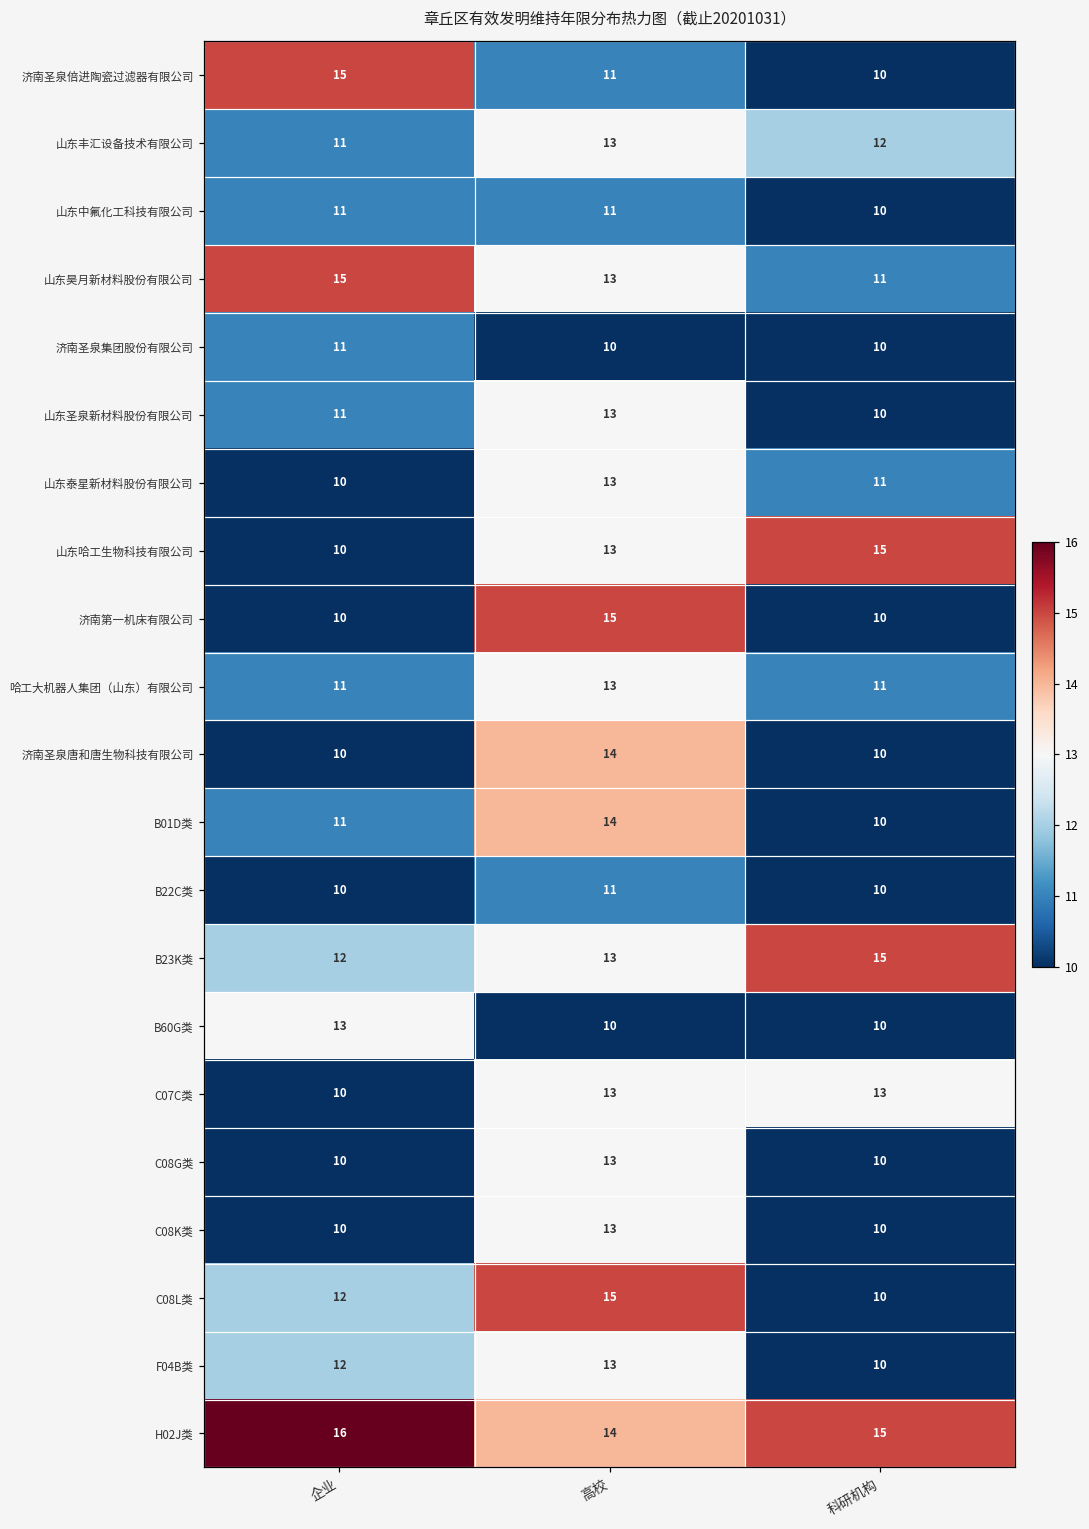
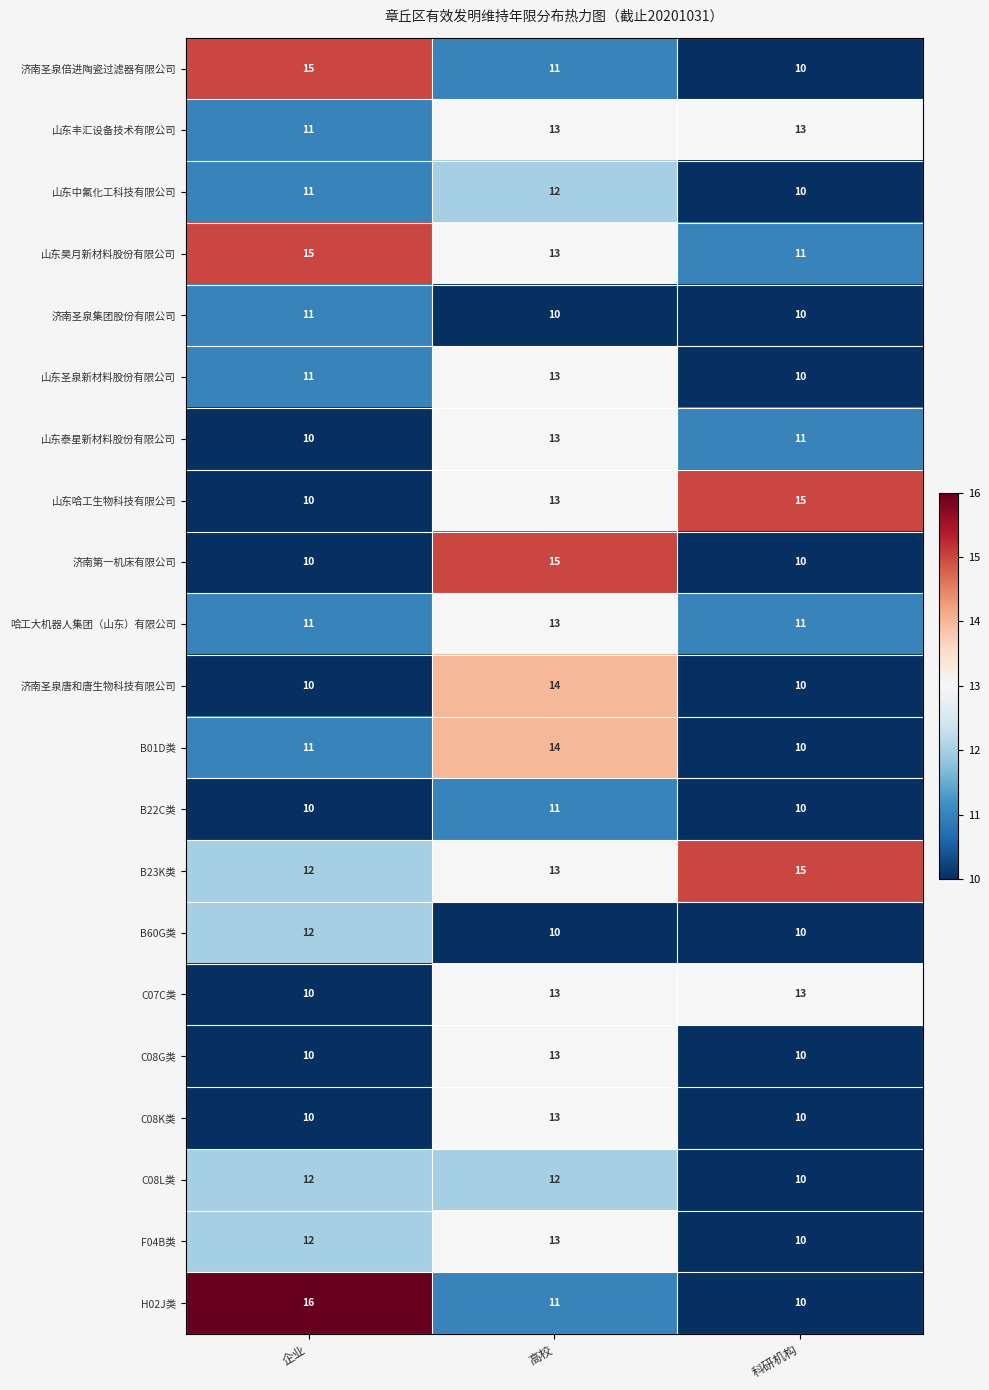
  {
    "济南圣泉倍进陶瓷过滤器有限公司": {
      "企业": 15,
      "高校": 11,
      "科研机构": 10
    },
    "山东丰汇设备技术有限公司": {
      "企业": 11,
      "高校": 13,
-     "科研机构": 12
+     "科研机构": 13
    },
    "山东中氟化工科技有限公司": {
      "企业": 11,
-     "高校": 11,
+     "高校": 12,
      "科研机构": 10
    },
    "山东昊月新材料股份有限公司": {
      "企业": 15,
      "高校": 13,
      "科研机构": 11
    },
    "济南圣泉集团股份有限公司": {
      "企业": 11,
      "高校": 10,
      "科研机构": 10
    },
    "山东圣泉新材料股份有限公司": {
      "企业": 11,
      "高校": 13,
      "科研机构": 10
    },
    "山东泰星新材料股份有限公司": {
      "企业": 10,
      "高校": 13,
      "科研机构": 11
    },
    "山东哈工生物科技有限公司": {
      "企业": 10,
      "高校": 13,
      "科研机构": 15
    },
    "济南第一机床有限公司": {
      "企业": 10,
      "高校": 15,
      "科研机构": 10
    },
    "哈工大机器人集团（山东）有限公司": {
      "企业": 11,
      "高校": 13,
      "科研机构": 11
    },
    "济南圣泉唐和唐生物科技有限公司": {
      "企业": 10,
      "高校": 14,
      "科研机构": 10
    },
    "B01D类": {
      "企业": 11,
      "高校": 14,
      "科研机构": 10
    },
    "B22C类": {
      "企业": 10,
      "高校": 11,
      "科研机构": 10
    },
    "B23K类": {
      "企业": 12,
      "高校": 13,
      "科研机构": 15
    },
    "B60G类": {
-     "企业": 13,
+     "企业": 12,
      "高校": 10,
      "科研机构": 10
    },
    "C07C类": {
      "企业": 10,
      "高校": 13,
      "科研机构": 13
    },
    "C08G类": {
      "企业": 10,
      "高校": 13,
      "科研机构": 10
    },
    "C08K类": {
      "企业": 10,
      "高校": 13,
      "科研机构": 10
    },
    "C08L类": {
      "企业": 12,
-     "高校": 15,
+     "高校": 12,
      "科研机构": 10
    },
    "F04B类": {
      "企业": 12,
      "高校": 13,
      "科研机构": 10
    },
    "H02J类": {
      "企业": 16,
-     "高校": 14,
-     "科研机构": 15
+     "高校": 11,
+     "科研机构": 10
    }
  }
